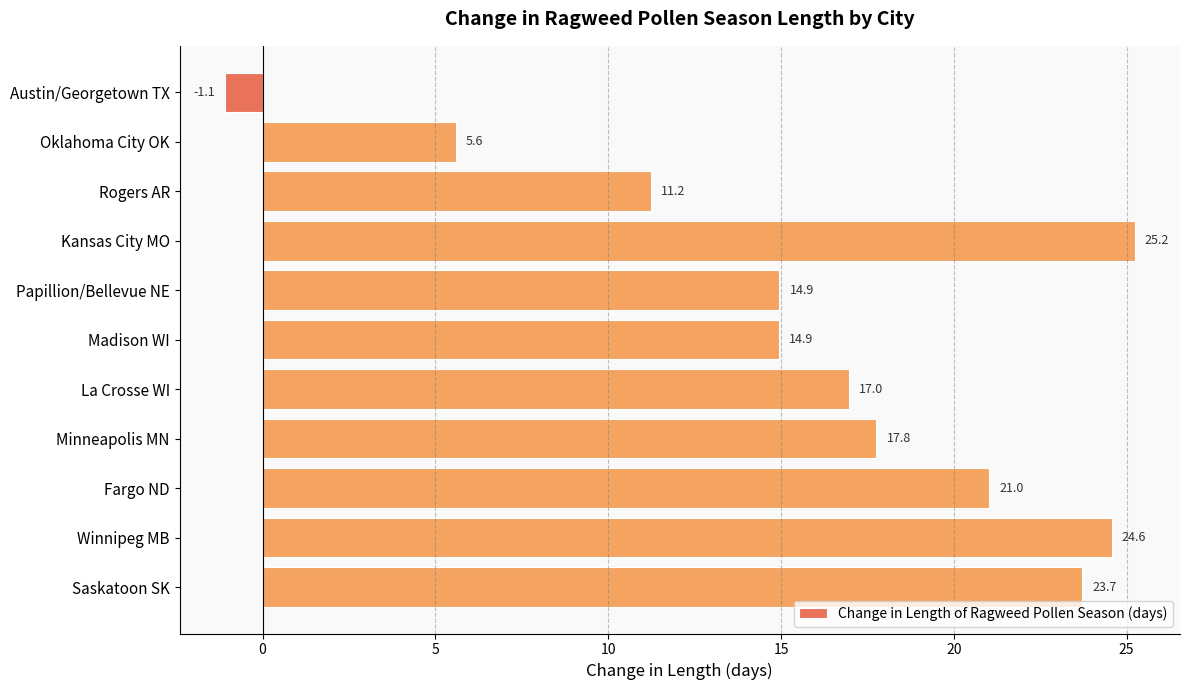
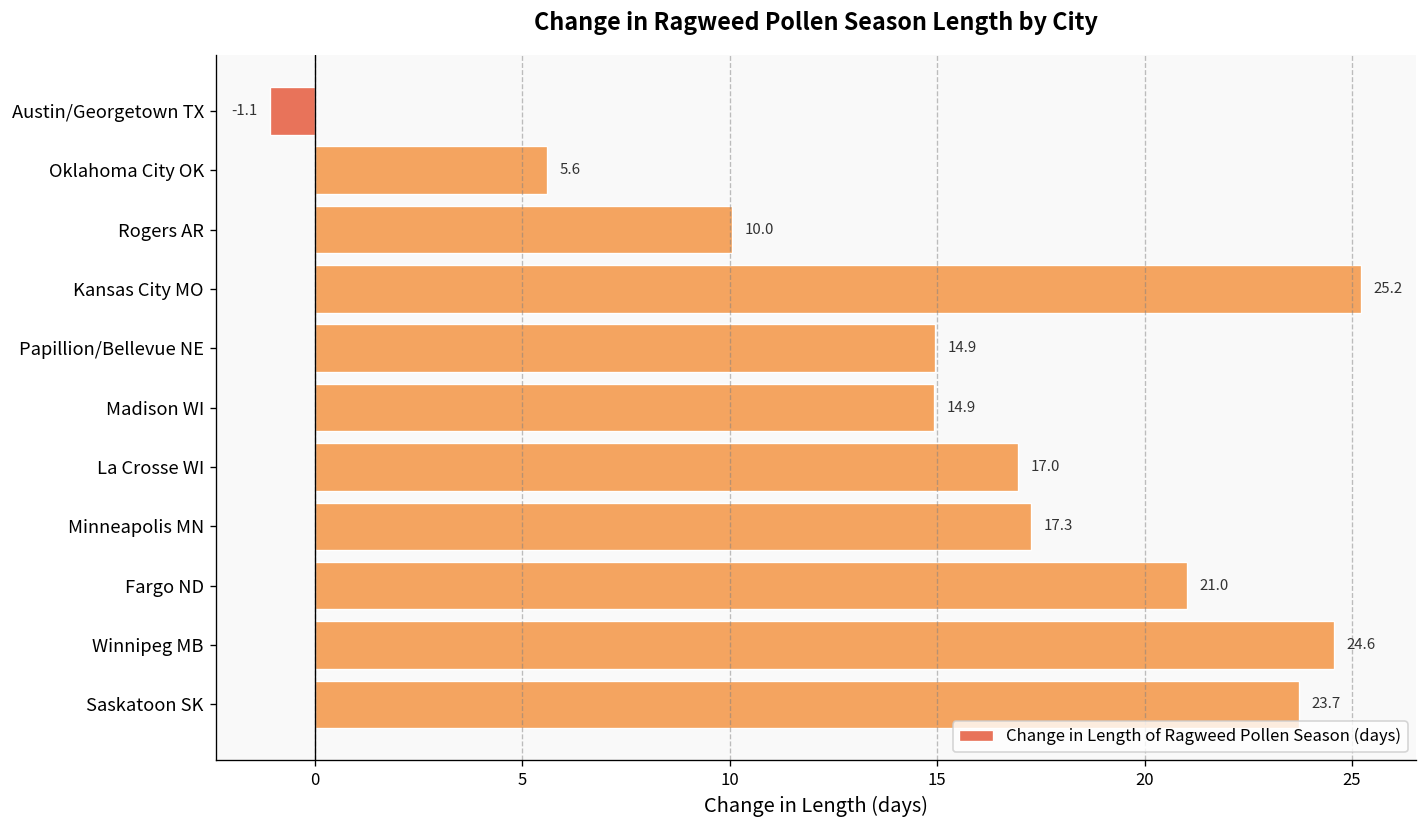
  {
    "Austin/Georgetown TX": -1.1,
    "Oklahoma City OK": 5.6,
-   "Rogers AR": 11.2,
+   "Rogers AR": 10.0,
    "Kansas City MO": 25.2,
    "Papillion/Bellevue NE": 14.9,
    "Madison WI": 14.9,
    "La Crosse WI": 17.0,
-   "Minneapolis MN": 17.8,
+   "Minneapolis MN": 17.3,
    "Fargo ND": 21.0,
    "Winnipeg MB": 24.6,
    "Saskatoon SK": 23.7
  }
